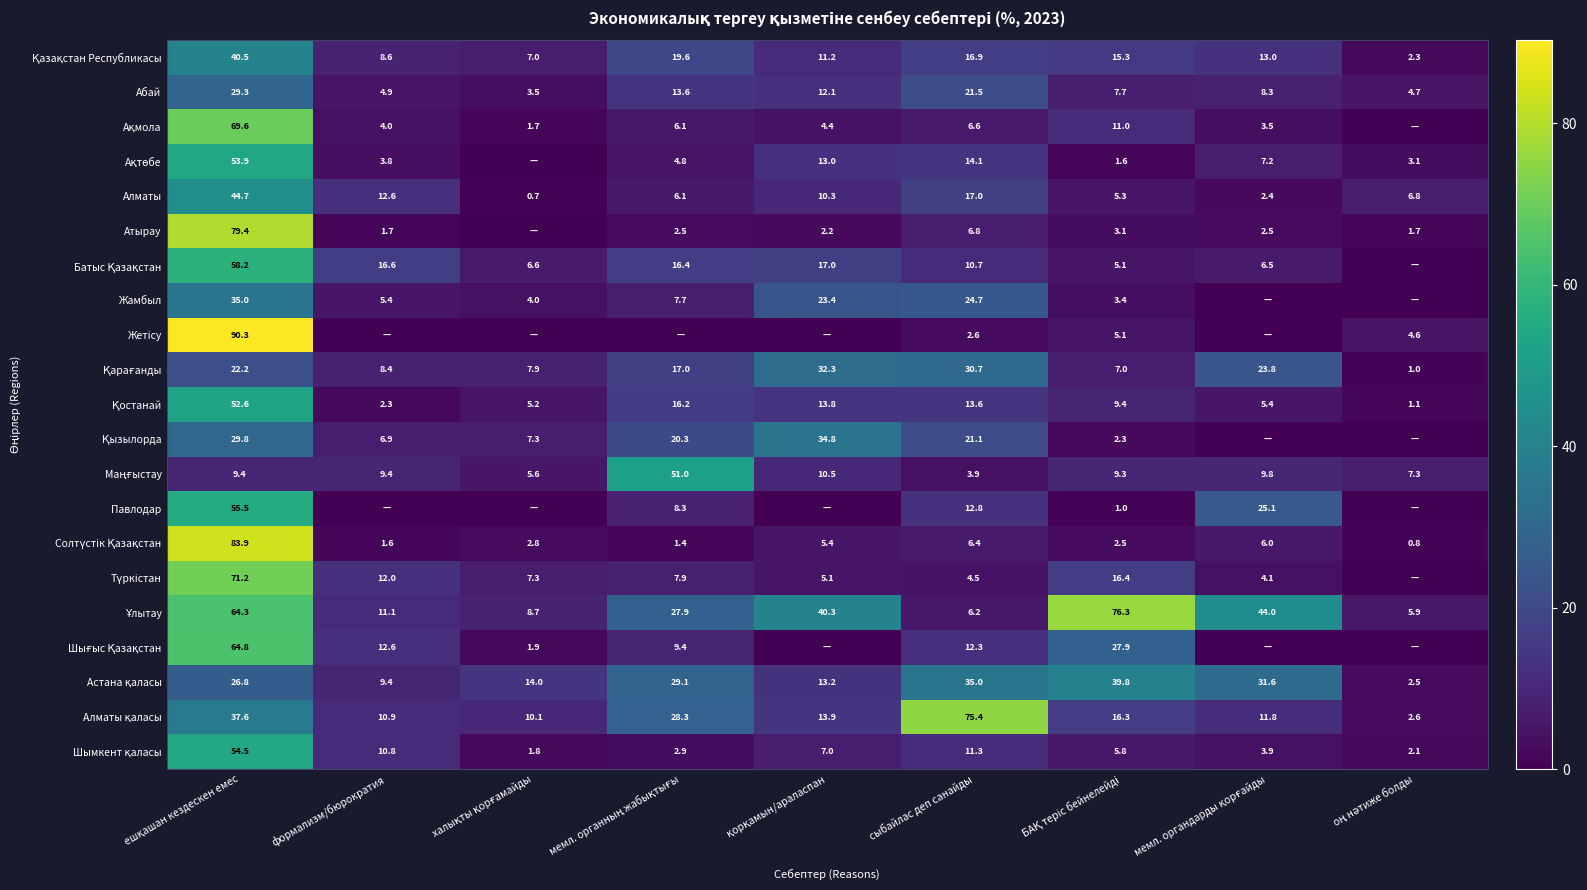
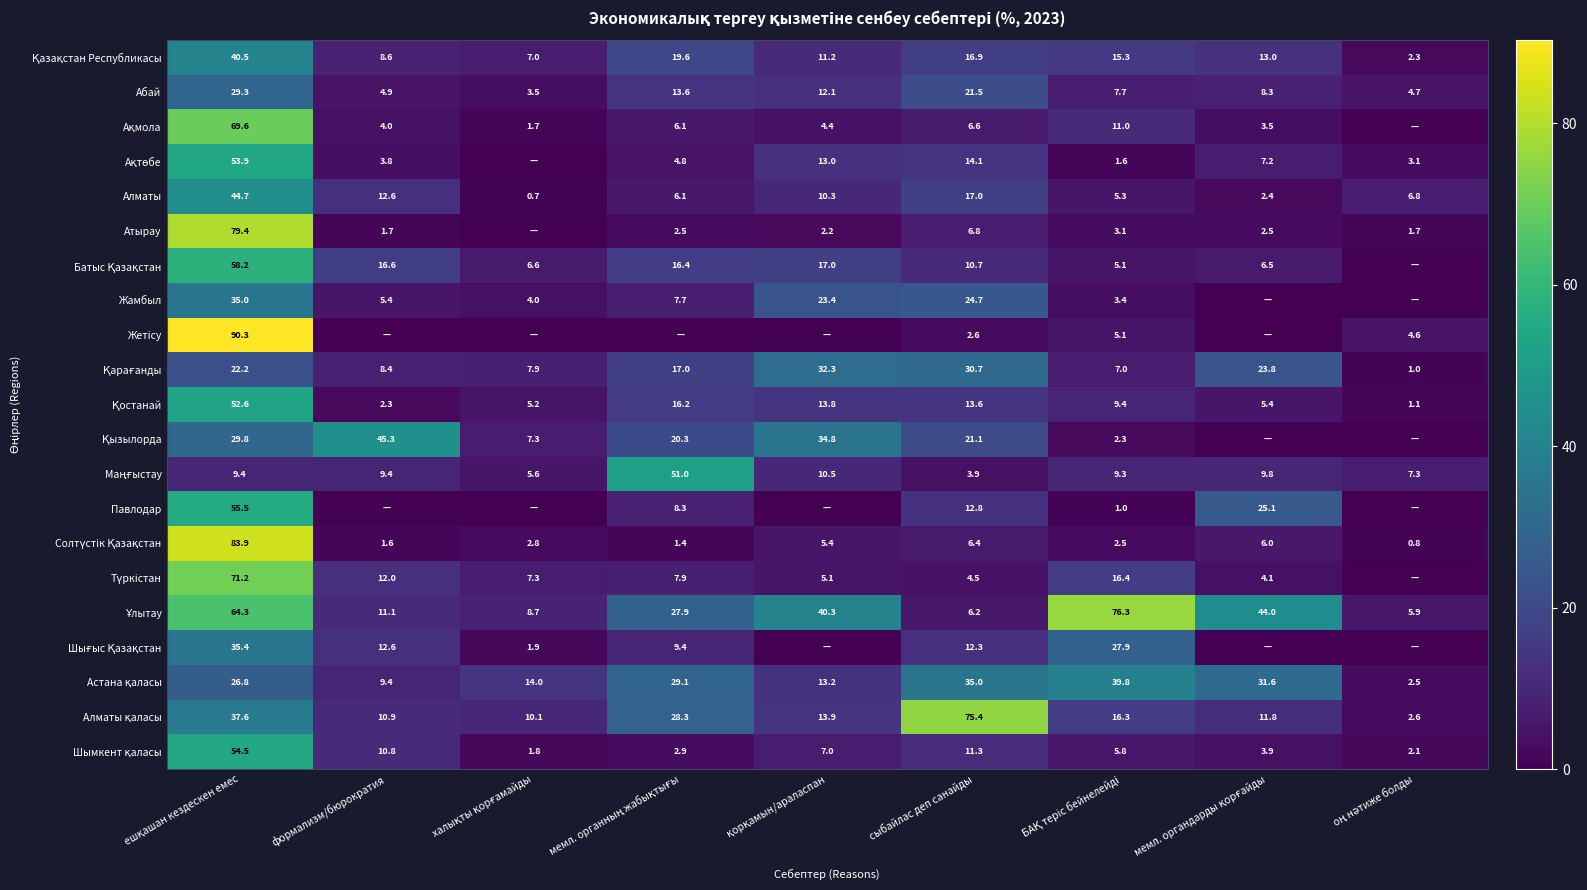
  {
    "Қазақстан Республикасы": {
      "ешқашан кездескен емес": 40.5,
      "формализм/бюрократия": 8.6,
      "халықты қорғамайды": 7.0,
      "мемл. органның жабықтығы": 19.6,
      "қорқамын/араласпан": 11.2,
      "сыбайлас деп санайды": 16.9,
      "БАҚ теріс бейнелейді": 15.3,
      "мемл. органдарды қорғайды": 13.0,
      "оң нәтиже болды": 2.3
    },
    "Абай": {
      "ешқашан кездескен емес": 29.3,
      "формализм/бюрократия": 4.9,
      "халықты қорғамайды": 3.5,
      "мемл. органның жабықтығы": 13.6,
      "қорқамын/араласпан": 12.1,
      "сыбайлас деп санайды": 21.5,
      "БАҚ теріс бейнелейді": 7.7,
      "мемл. органдарды қорғайды": 8.3,
      "оң нәтиже болды": 4.7
    },
    "Ақмола": {
      "ешқашан кездескен емес": 69.6,
      "формализм/бюрократия": 4.0,
      "халықты қорғамайды": 1.7,
      "мемл. органның жабықтығы": 6.1,
      "қорқамын/араласпан": 4.4,
      "сыбайлас деп санайды": 6.6,
      "БАҚ теріс бейнелейді": 11.0,
      "мемл. органдарды қорғайды": 3.5
    },
    "Ақтөбе": {
      "ешқашан кездескен емес": 53.9,
      "формализм/бюрократия": 3.8,
      "мемл. органның жабықтығы": 4.8,
      "қорқамын/араласпан": 13.0,
      "сыбайлас деп санайды": 14.1,
      "БАҚ теріс бейнелейді": 1.6,
      "мемл. органдарды қорғайды": 7.2,
      "оң нәтиже болды": 3.1
    },
    "Алматы": {
      "ешқашан кездескен емес": 44.7,
      "формализм/бюрократия": 12.6,
      "халықты қорғамайды": 0.7,
      "мемл. органның жабықтығы": 6.1,
      "қорқамын/араласпан": 10.3,
      "сыбайлас деп санайды": 17.0,
      "БАҚ теріс бейнелейді": 5.3,
      "мемл. органдарды қорғайды": 2.4,
      "оң нәтиже болды": 6.8
    },
    "Атырау": {
      "ешқашан кездескен емес": 79.4,
      "формализм/бюрократия": 1.7,
      "мемл. органның жабықтығы": 2.5,
      "қорқамын/араласпан": 2.2,
      "сыбайлас деп санайды": 6.8,
      "БАҚ теріс бейнелейді": 3.1,
      "мемл. органдарды қорғайды": 2.5,
      "оң нәтиже болды": 1.7
    },
    "Батыс Қазақстан": {
      "ешқашан кездескен емес": 58.2,
      "формализм/бюрократия": 16.6,
      "халықты қорғамайды": 6.6,
      "мемл. органның жабықтығы": 16.4,
      "қорқамын/араласпан": 17.0,
      "сыбайлас деп санайды": 10.7,
      "БАҚ теріс бейнелейді": 5.1,
      "мемл. органдарды қорғайды": 6.5
    },
    "Жамбыл": {
      "ешқашан кездескен емес": 35.0,
      "формализм/бюрократия": 5.4,
      "халықты қорғамайды": 4.0,
      "мемл. органның жабықтығы": 7.7,
      "қорқамын/араласпан": 23.4,
      "сыбайлас деп санайды": 24.7,
      "БАҚ теріс бейнелейді": 3.4
    },
    "Жетісу": {
      "ешқашан кездескен емес": 90.3,
      "сыбайлас деп санайды": 2.6,
      "БАҚ теріс бейнелейді": 5.1,
      "оң нәтиже болды": 4.6
    },
    "Қарағанды": {
      "ешқашан кездескен емес": 22.2,
      "формализм/бюрократия": 8.4,
      "халықты қорғамайды": 7.9,
      "мемл. органның жабықтығы": 17.0,
      "қорқамын/араласпан": 32.3,
      "сыбайлас деп санайды": 30.7,
      "БАҚ теріс бейнелейді": 7.0,
      "мемл. органдарды қорғайды": 23.8,
      "оң нәтиже болды": 1.0
    },
    "Қостанай": {
      "ешқашан кездескен емес": 52.6,
      "формализм/бюрократия": 2.3,
      "халықты қорғамайды": 5.2,
      "мемл. органның жабықтығы": 16.2,
      "қорқамын/араласпан": 13.8,
      "сыбайлас деп санайды": 13.6,
      "БАҚ теріс бейнелейді": 9.4,
      "мемл. органдарды қорғайды": 5.4,
      "оң нәтиже болды": 1.1
    },
    "Қызылорда": {
      "ешқашан кездескен емес": 29.8,
-     "формализм/бюрократия": 6.9,
+     "формализм/бюрократия": 45.3,
      "халықты қорғамайды": 7.3,
      "мемл. органның жабықтығы": 20.3,
      "қорқамын/араласпан": 34.8,
      "сыбайлас деп санайды": 21.1,
      "БАҚ теріс бейнелейді": 2.3
    },
    "Маңғыстау": {
      "ешқашан кездескен емес": 9.4,
      "формализм/бюрократия": 9.4,
      "халықты қорғамайды": 5.6,
      "мемл. органның жабықтығы": 51.0,
      "қорқамын/араласпан": 10.5,
      "сыбайлас деп санайды": 3.9,
      "БАҚ теріс бейнелейді": 9.3,
      "мемл. органдарды қорғайды": 9.8,
      "оң нәтиже болды": 7.3
    },
    "Павлодар": {
      "ешқашан кездескен емес": 55.5,
      "мемл. органның жабықтығы": 8.3,
      "сыбайлас деп санайды": 12.8,
      "БАҚ теріс бейнелейді": 1.0,
      "мемл. органдарды қорғайды": 25.1
    },
    "Солтүстік Қазақстан": {
      "ешқашан кездескен емес": 83.9,
      "формализм/бюрократия": 1.6,
      "халықты қорғамайды": 2.8,
      "мемл. органның жабықтығы": 1.4,
      "қорқамын/араласпан": 5.4,
      "сыбайлас деп санайды": 6.4,
      "БАҚ теріс бейнелейді": 2.5,
      "мемл. органдарды қорғайды": 6.0,
      "оң нәтиже болды": 0.8
    },
    "Түркістан": {
      "ешқашан кездескен емес": 71.2,
      "формализм/бюрократия": 12.0,
      "халықты қорғамайды": 7.3,
      "мемл. органның жабықтығы": 7.9,
      "қорқамын/араласпан": 5.1,
      "сыбайлас деп санайды": 4.5,
      "БАҚ теріс бейнелейді": 16.4,
      "мемл. органдарды қорғайды": 4.1
    },
    "Ұлытау": {
      "ешқашан кездескен емес": 64.3,
      "формализм/бюрократия": 11.1,
      "халықты қорғамайды": 8.7,
      "мемл. органның жабықтығы": 27.9,
      "қорқамын/араласпан": 40.3,
      "сыбайлас деп санайды": 6.2,
      "БАҚ теріс бейнелейді": 76.3,
      "мемл. органдарды қорғайды": 44.0,
      "оң нәтиже болды": 5.9
    },
    "Шығыс Қазақстан": {
-     "ешқашан кездескен емес": 64.8,
+     "ешқашан кездескен емес": 35.4,
      "формализм/бюрократия": 12.6,
      "халықты қорғамайды": 1.9,
      "мемл. органның жабықтығы": 9.4,
      "сыбайлас деп санайды": 12.3,
      "БАҚ теріс бейнелейді": 27.9
    },
    "Астана қаласы": {
      "ешқашан кездескен емес": 26.8,
      "формализм/бюрократия": 9.4,
      "халықты қорғамайды": 14.0,
      "мемл. органның жабықтығы": 29.1,
      "қорқамын/араласпан": 13.2,
      "сыбайлас деп санайды": 35.0,
      "БАҚ теріс бейнелейді": 39.8,
      "мемл. органдарды қорғайды": 31.6,
      "оң нәтиже болды": 2.5
    },
    "Алматы қаласы": {
      "ешқашан кездескен емес": 37.6,
      "формализм/бюрократия": 10.9,
      "халықты қорғамайды": 10.1,
      "мемл. органның жабықтығы": 28.3,
      "қорқамын/араласпан": 13.9,
      "сыбайлас деп санайды": 75.4,
      "БАҚ теріс бейнелейді": 16.3,
      "мемл. органдарды қорғайды": 11.8,
      "оң нәтиже болды": 2.6
    },
    "Шымкент қаласы": {
      "ешқашан кездескен емес": 54.5,
      "формализм/бюрократия": 10.8,
      "халықты қорғамайды": 1.8,
      "мемл. органның жабықтығы": 2.9,
      "қорқамын/араласпан": 7.0,
      "сыбайлас деп санайды": 11.3,
      "БАҚ теріс бейнелейді": 5.8,
      "мемл. органдарды қорғайды": 3.9,
      "оң нәтиже болды": 2.1
    }
  }
